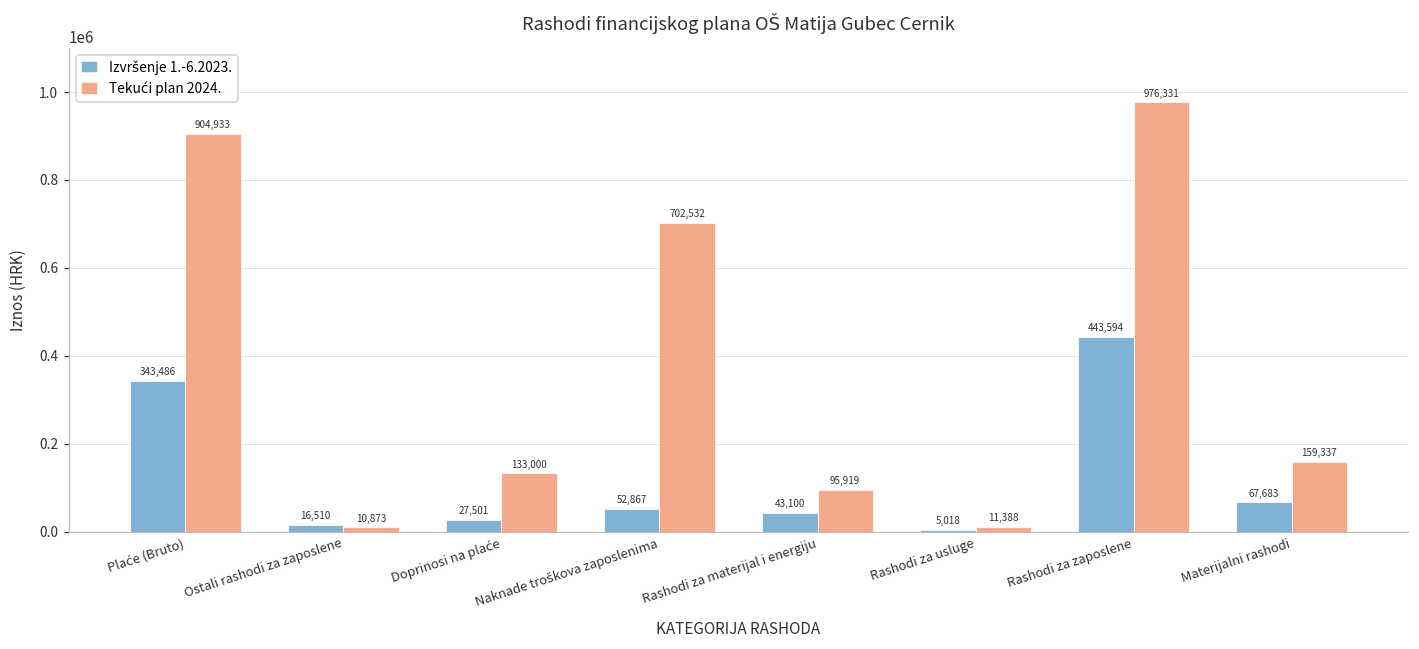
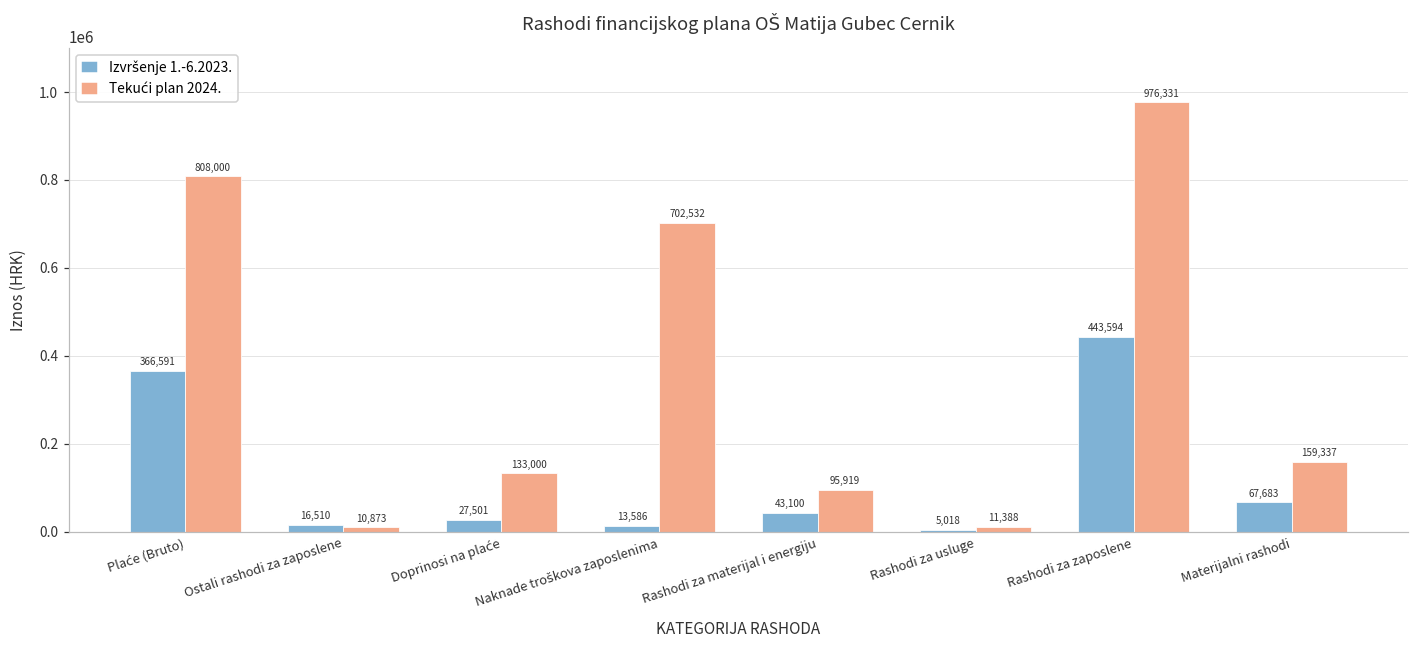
  {
    "Izvršenje 1.-6.2023.": {
-     "Plaće (Bruto)": "343,486",
+     "Plaće (Bruto)": "366,591",
      "Ostali rashodi za zaposlene": "16,510",
      "Doprinosi na plaće": "27,501",
-     "Naknade troškova zaposlenima": "52,867",
+     "Naknade troškova zaposlenima": "13,586",
      "Rashodi za materijal i energiju": "43,100",
      "Rashodi za usluge": "5,018",
      "Rashodi za zaposlene": "443,594",
      "Materijalni rashodi": "67,683"
    },
    "Tekući plan 2024.": {
-     "Plaće (Bruto)": "904,933",
+     "Plaće (Bruto)": "808,000",
      "Ostali rashodi za zaposlene": "10,873",
      "Doprinosi na plaće": "133,000",
      "Naknade troškova zaposlenima": "702,532",
      "Rashodi za materijal i energiju": "95,919",
      "Rashodi za usluge": "11,388",
      "Rashodi za zaposlene": "976,331",
      "Materijalni rashodi": "159,337"
    }
  }
